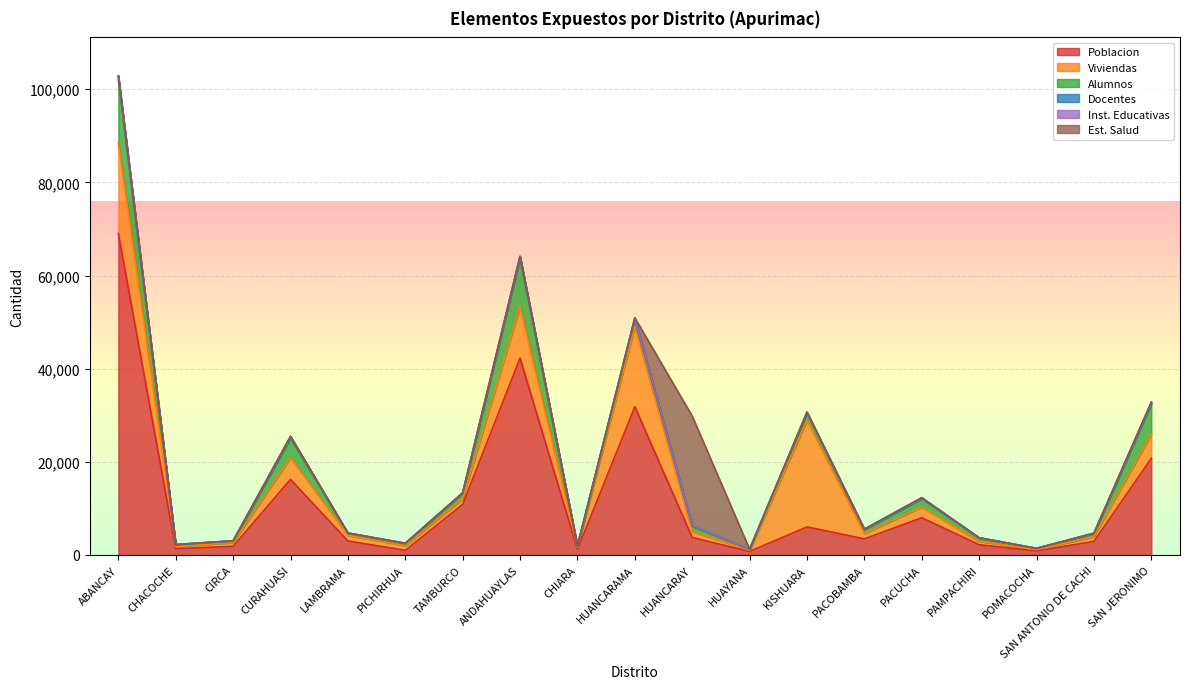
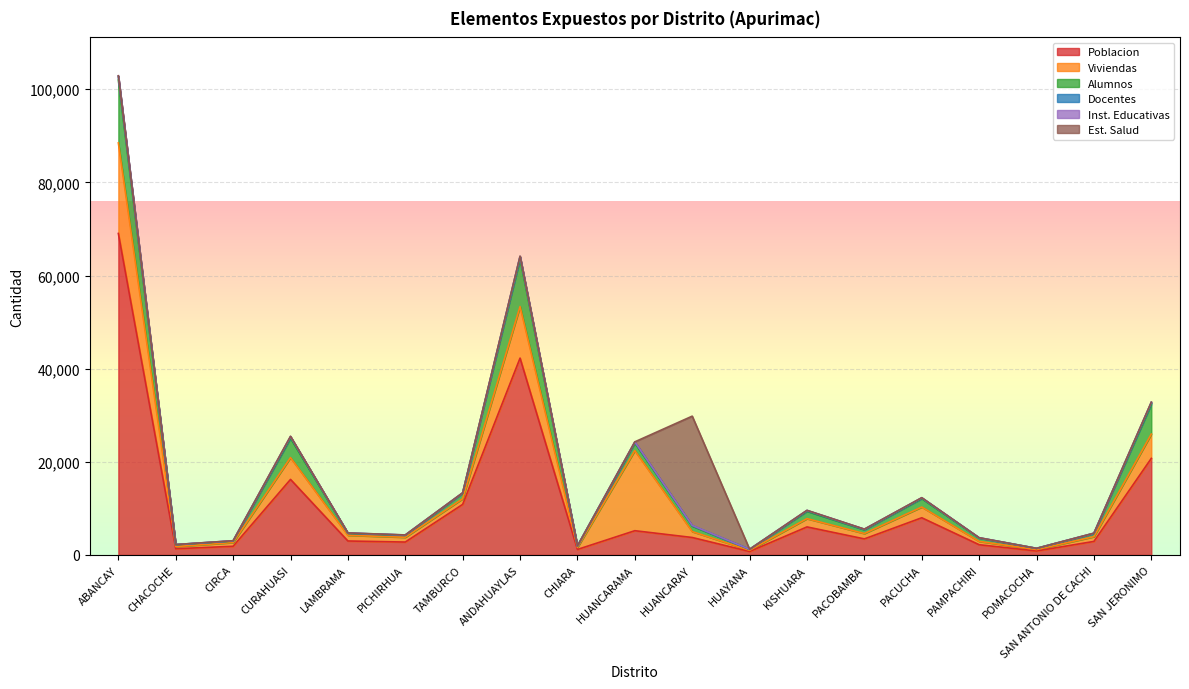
  {
    "Poblacion": {
      "ABANCAY": "69,000",
      "CIRCA": "2,000",
      "CURAHUASI": "16,000",
      "LAMBRAMA": "3,000",
-     "PICHIRHUA": "1,000",
+     "PICHIRHUA": "3,000",
      "TAMBURCO": "11,000",
      "ANDAHUAYLAS": "42,000",
-     "HUANCARAMA": "32,000",
+     "HUANCARAMA": "5,000",
      "HUANCARAY": "4,000",
      "KISHUARA": "6,000",
      "PACOBAMBA": "3,000",
      "PACUCHA": "8,000",
      "PAMPACHIRI": "2,000",
      "SAN ANTONIO DE CACHI": "3,000",
      "SAN JERONIMO": "21,000"
    },
    "Viviendas": {
      "ABANCAY": "19,000",
      "CURAHUASI": "5,000",
      "TAMBURCO": "1,000",
      "ANDAHUAYLAS": "11,000",
      "HUANCARAMA": "17,000",
      "HUANCARAY": "1,000",
-     "KISHUARA": "23,000",
+     "KISHUARA": "2,000",
      "PACOBAMBA": "1,000",
      "PACUCHA": "2,000",
      "PAMPACHIRI": "1,000",
      "SAN ANTONIO DE CACHI": "1,000",
      "SAN JERONIMO": "5,000"
    },
    "Alumnos": {
      "ABANCAY": "13,000"
    },
    "Est. Salud": {
      "HUANCARAY": "23,000"
    }
  }
